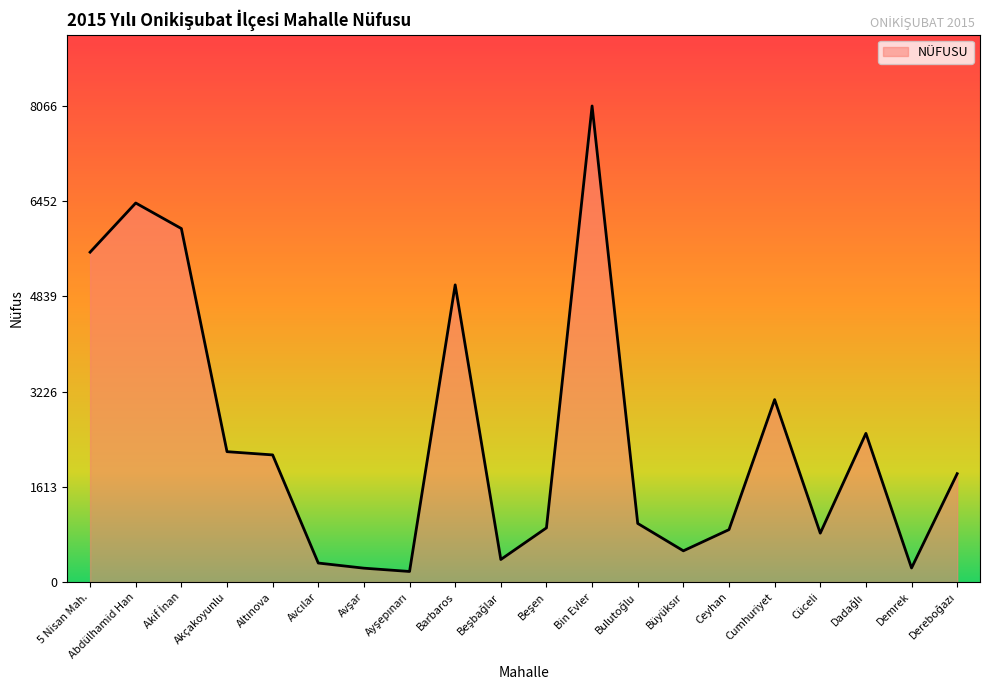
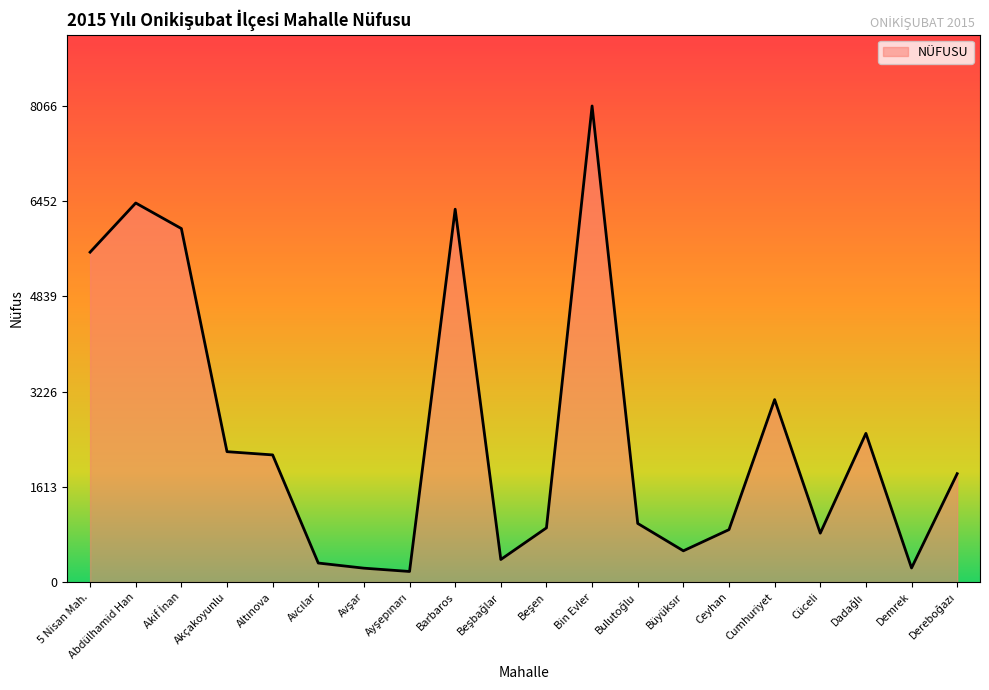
  {
    "5 Nisan Mah.": 5600,
    "Abdülhamid Han": 6400,
    "Akif İnan": 6000,
    "Akçakoyunlu": 2200,
    "Altınova": 2200,
    "Avcılar": 300,
    "Avşar": 200,
    "Ayşepınarı": 200,
-   "Barbaros": 5000,
+   "Barbaros": 6300,
    "Beşbağlar": 400,
    "Beşen": 900,
    "Bin Evler": 8100,
    "Bulutoğlu": 1000,
    "Büyüksır": 500,
    "Ceyhan": 900,
    "Cumhuriyet": 3100,
    "Cüceli": 800,
    "Dadağlı": 2500,
    "Demrek": 200,
    "Dereboğazı": 1800
  }
